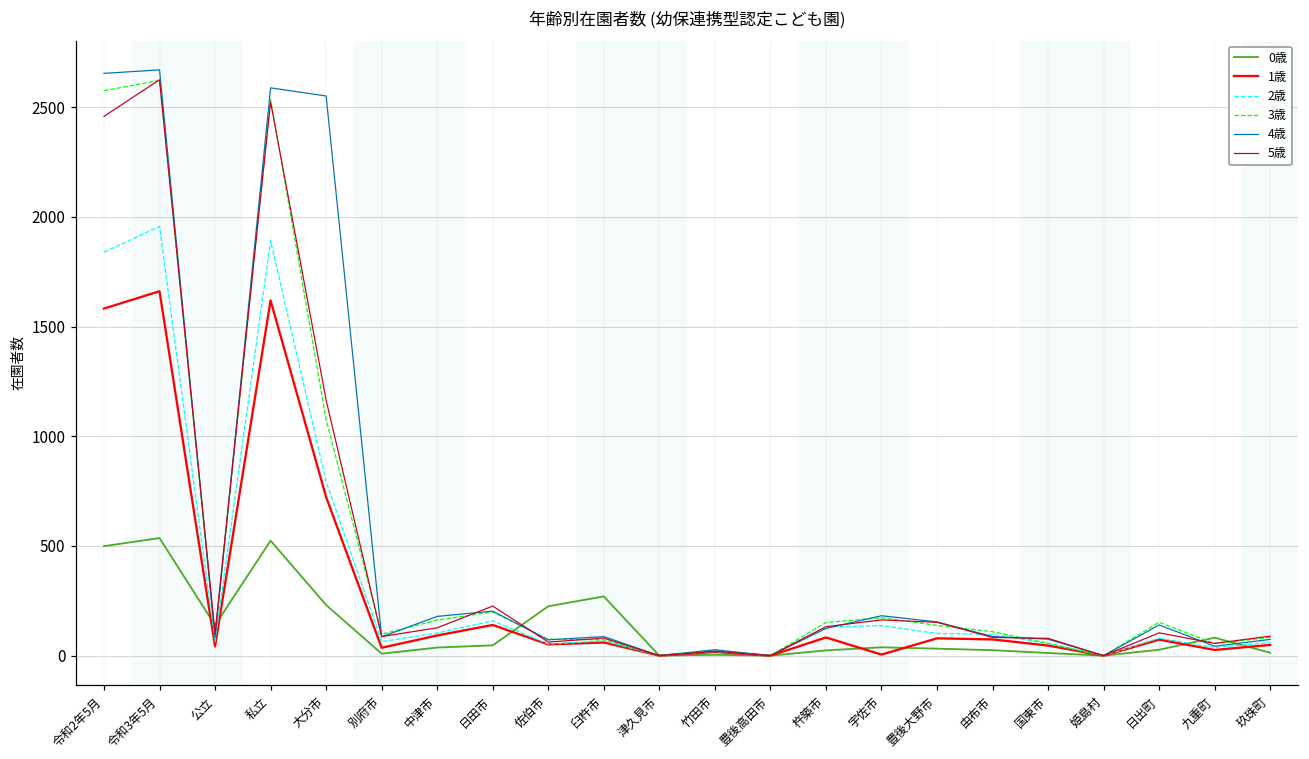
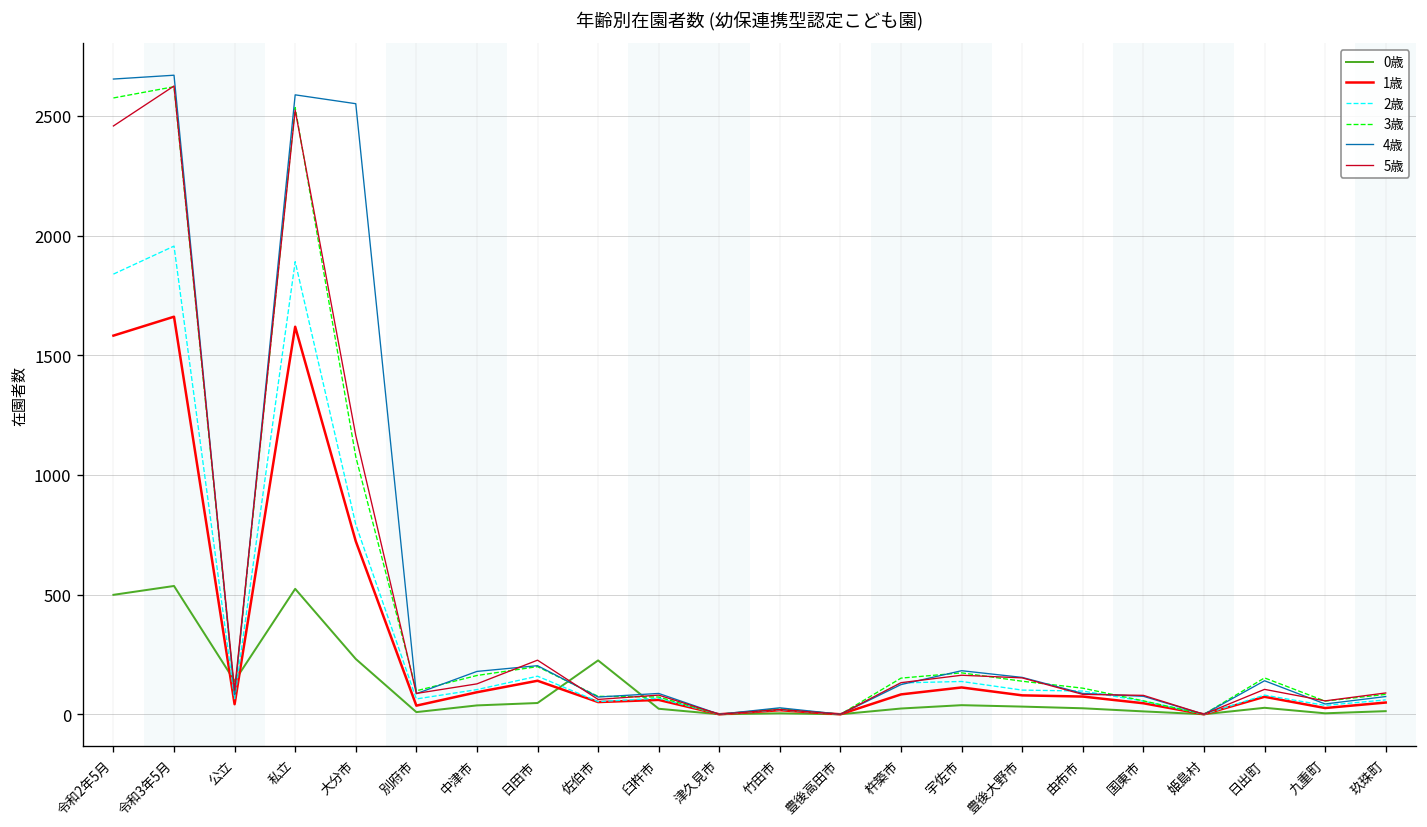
  {
    "0歳": {
      "令和2年5月": 500,
      "令和3年5月": 540,
      "公立": 140,
      "私立": 520,
      "大分市": 230,
      "別府市": 10,
      "中津市": 40,
      "日田市": 50,
      "佐伯市": 230,
-     "臼杵市": 270,
+     "臼杵市": 20,
      "竹田市": 0,
      "杵築市": 20,
      "宇佐市": 40,
      "豊後大野市": 30,
      "由布市": 30,
      "国東市": 10,
      "日出町": 30,
-     "九重町": 80,
+     "九重町": 0,
      "玖珠町": 10
    },
    "1歳": {
      "令和2年5月": 1580,
      "令和3年5月": 1660,
      "公立": 40,
      "私立": 1620,
      "大分市": 720,
      "別府市": 40,
      "日田市": 140,
      "杵築市": 80,
-     "宇佐市": 10,
+     "宇佐市": 110,
      "豊後大野市": 80
    },
    "2歳": {
      "令和2年5月": 1840,
      "令和3年5月": 1960,
      "公立": 70,
      "私立": 1890,
      "大分市": 790,
      "別府市": 60,
      "日田市": 160,
      "宇佐市": 140,
      "豊後大野市": 100
    },
    "3歳": {
      "令和2年5月": 2580,
      "大分市": 1080,
      "中津市": 160,
      "杵築市": 150,
      "豊後大野市": 140
    },
    "4歳": {
      "令和2年5月": 2650,
      "令和3年5月": 2670,
      "私立": 2590,
      "大分市": 2550,
      "中津市": 180
    },
    "5歳": {
      "令和2年5月": 2460,
      "公立": 100,
      "大分市": 1170,
      "中津市": 130,
      "日田市": 230,
      "日出町": 100
    }
  }
